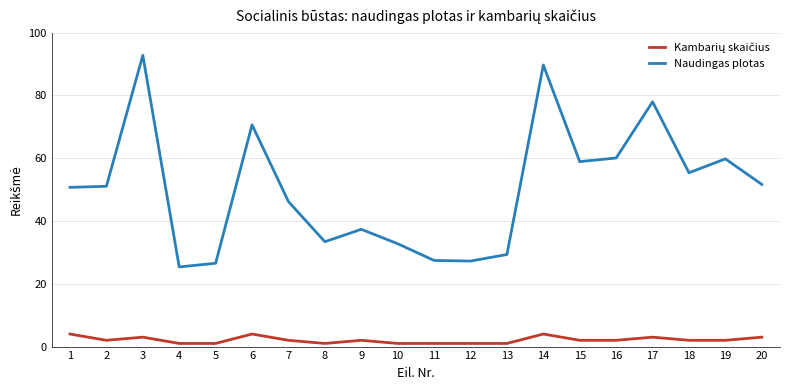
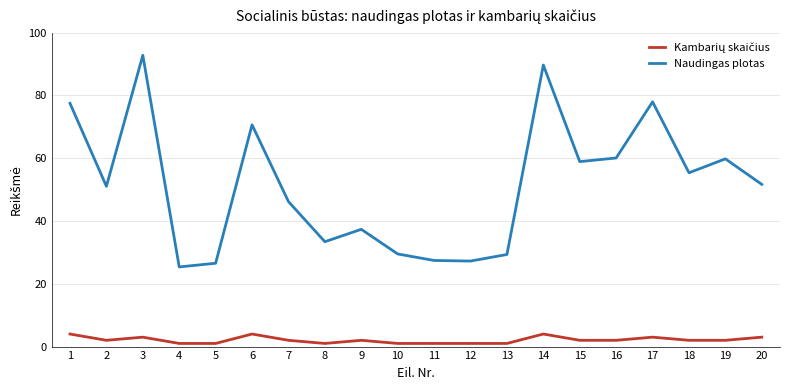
  {
    "Kambarių skaičius": {
      "1": 4,
      "2": 2,
      "3": 3,
      "4": 1,
      "5": 1,
      "6": 4,
      "7": 2,
      "8": 1,
      "9": 2,
      "10": 1,
      "11": 1,
      "12": 1,
      "13": 1,
      "14": 4,
      "15": 2,
      "16": 2,
      "17": 3,
      "18": 2,
      "19": 2,
      "20": 3
    },
    "Naudingas plotas": {
-     "1": 51,
+     "1": 77,
      "2": 51,
      "3": 93,
      "4": 25,
      "5": 27,
      "6": 71,
      "7": 46,
      "8": 33,
      "9": 37,
-     "10": 33,
+     "10": 30,
      "11": 27,
      "12": 27,
      "13": 29,
      "14": 90,
      "15": 59,
      "16": 60,
      "17": 78,
      "18": 55,
      "19": 60,
      "20": 52
    }
  }
